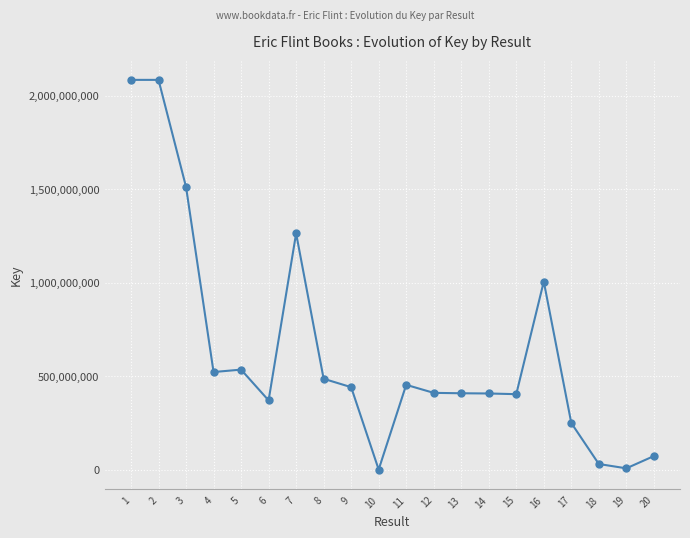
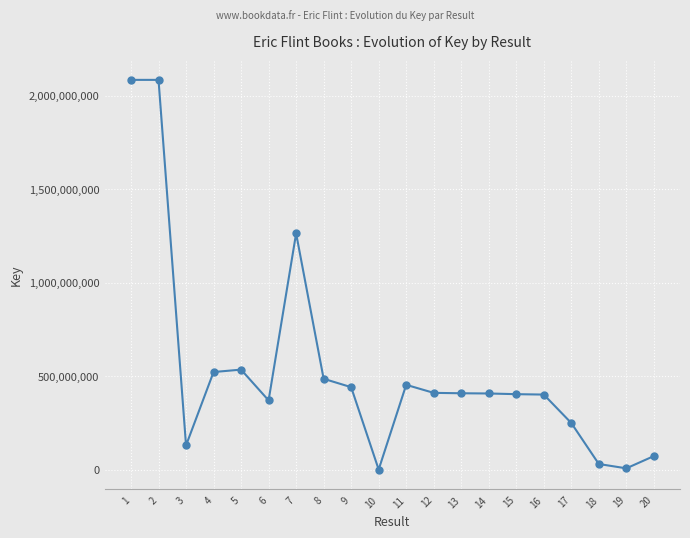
  {
    "1": "2,080,000,000",
    "2": "2,080,000,000",
-   "3": "1,510,000,000",
+   "3": "130,000,000",
    "4": "520,000,000",
    "5": "540,000,000",
    "6": "370,000,000",
    "7": "1,260,000,000",
    "8": "490,000,000",
    "9": "440,000,000",
    "10": "0",
    "11": "450,000,000",
    "12": "410,000,000",
    "13": "410,000,000",
    "14": "410,000,000",
    "15": "400,000,000",
-   "16": "1,010,000,000",
+   "16": "400,000,000",
    "17": "250,000,000",
    "18": "30,000,000",
    "19": "10,000,000",
    "20": "70,000,000"
  }
